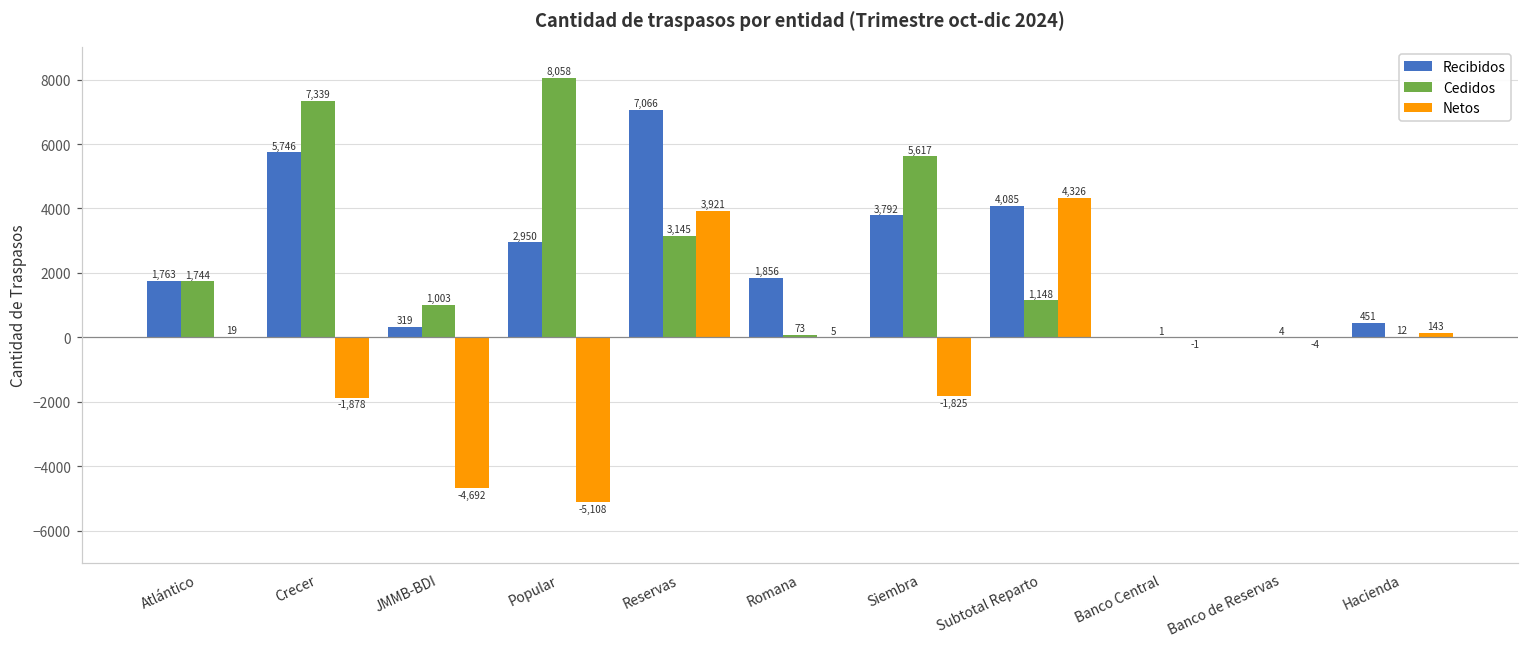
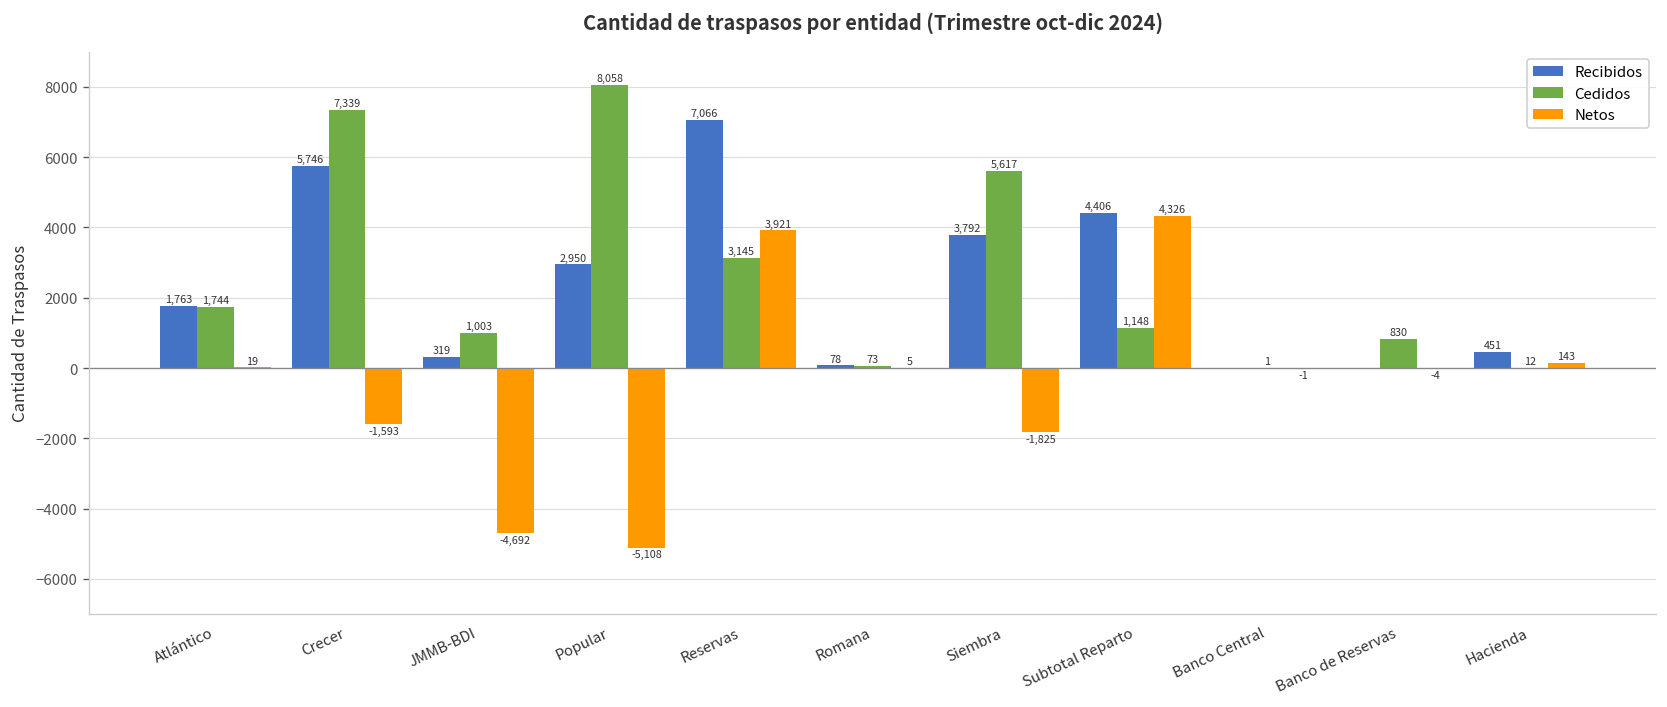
  {
    "Recibidos": {
      "Atlántico": "1,763",
      "Crecer": "5,746",
      "JMMB-BDI": "319",
      "Popular": "2,950",
      "Reservas": "7,066",
-     "Romana": "1,856",
+     "Romana": "78",
      "Siembra": "3,792",
-     "Subtotal Reparto": "4,085",
+     "Subtotal Reparto": "4,406",
      "Hacienda": "451"
    },
    "Cedidos": {
      "Atlántico": "1,744",
      "Crecer": "7,339",
      "JMMB-BDI": "1,003",
      "Popular": "8,058",
      "Reservas": "3,145",
      "Romana": "73",
      "Siembra": "5,617",
      "Subtotal Reparto": "1,148",
      "Banco Central": "1",
-     "Banco de Reservas": "4",
+     "Banco de Reservas": "830",
      "Hacienda": "12"
    },
    "Netos": {
      "Atlántico": "19",
-     "Crecer": "-1,878",
+     "Crecer": "-1,593",
      "JMMB-BDI": "-4,692",
      "Popular": "-5,108",
      "Reservas": "3,921",
      "Romana": "5",
      "Siembra": "-1,825",
      "Subtotal Reparto": "4,326",
      "Banco Central": "-1",
      "Banco de Reservas": "-4",
      "Hacienda": "143"
    }
  }
